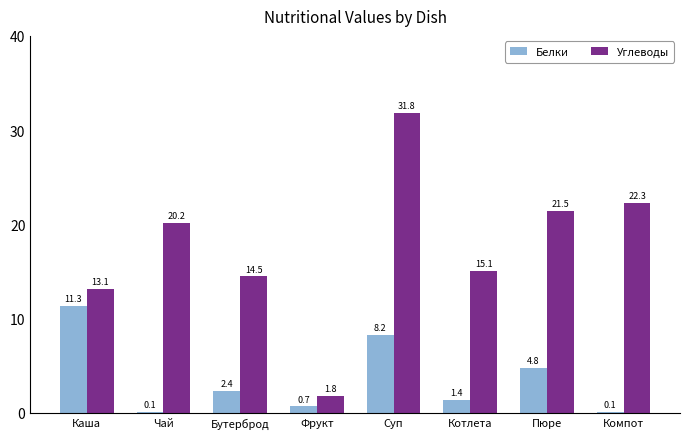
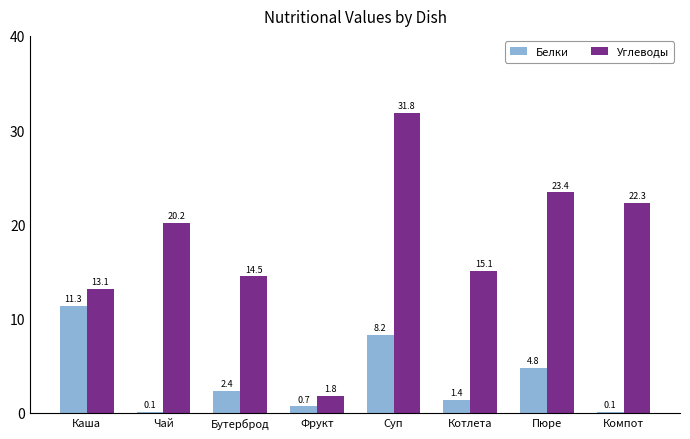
  {
    "Белки": {
      "Каша": 11.3,
      "Чай": 0.1,
      "Бутерброд": 2.4,
      "Фрукт": 0.7,
      "Суп": 8.2,
      "Котлета": 1.4,
      "Пюре": 4.8,
      "Компот": 0.1
    },
    "Углеводы": {
      "Каша": 13.1,
      "Чай": 20.2,
      "Бутерброд": 14.5,
      "Фрукт": 1.8,
      "Суп": 31.8,
      "Котлета": 15.1,
-     "Пюре": 21.5,
+     "Пюре": 23.4,
      "Компот": 22.3
    }
  }
